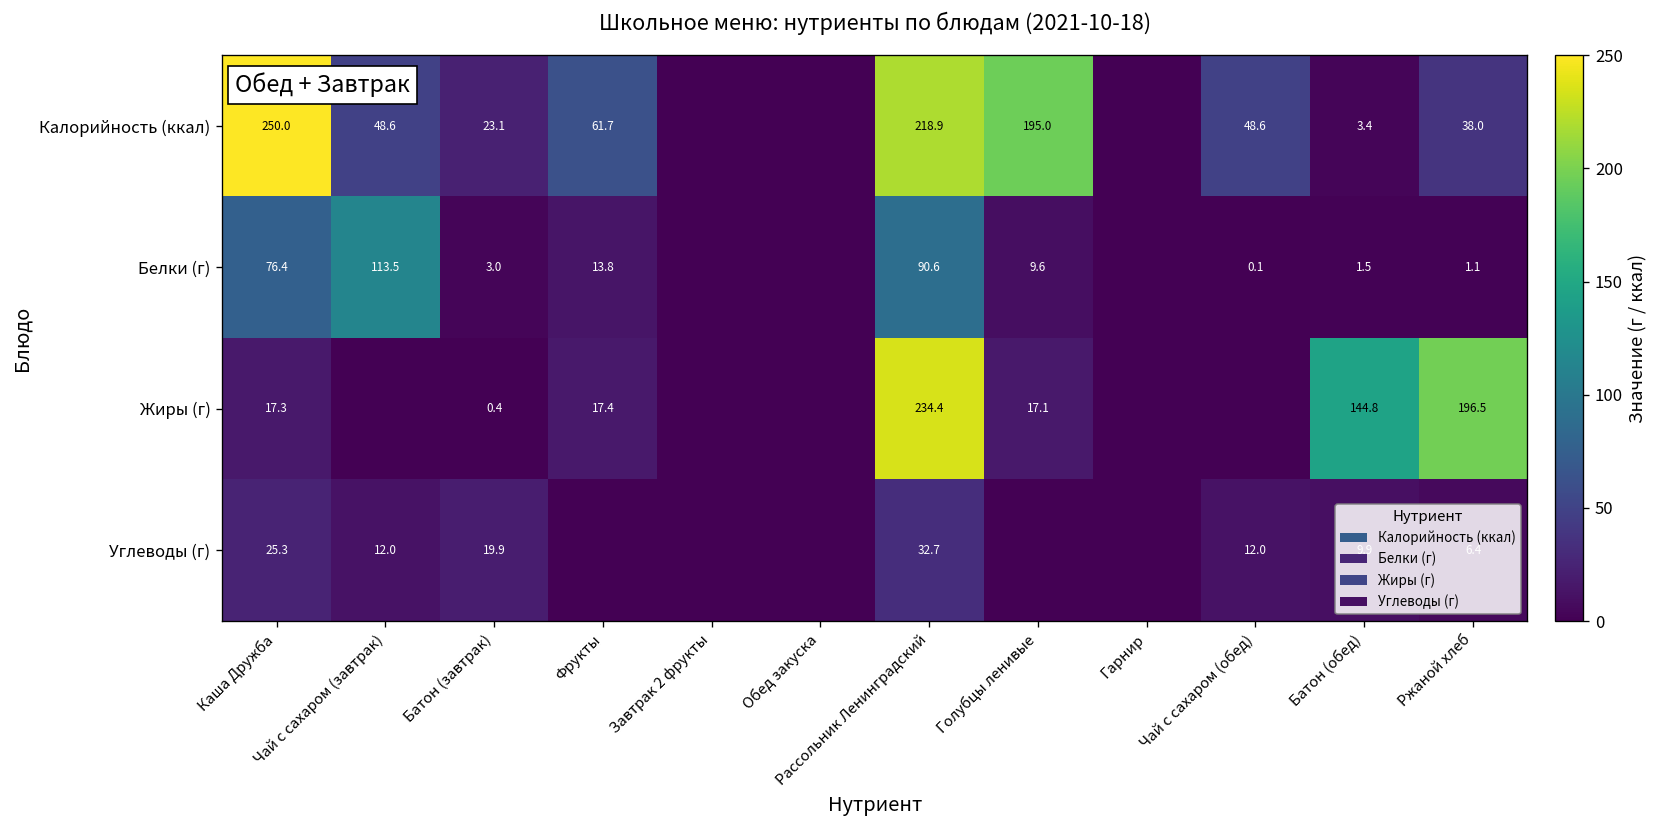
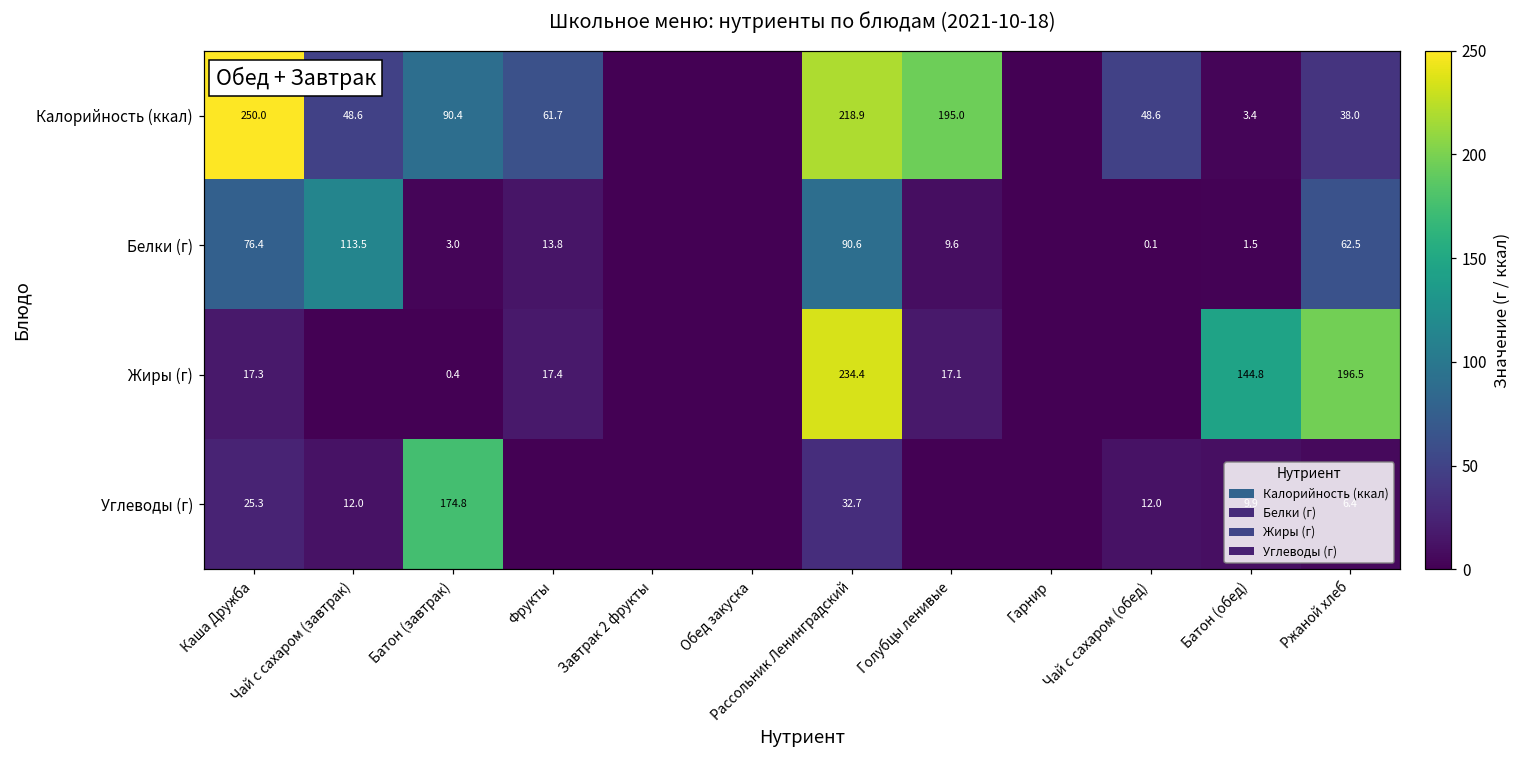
  {
    "Калорийность (ккал)": {
      "Каша Дружба": 250.0,
      "Чай с сахаром (завтрак)": 48.6,
-     "Батон (завтрак)": 23.1,
+     "Батон (завтрак)": 90.4,
      "Фрукты": 61.7,
      "Рассольник Ленинградский": 218.9,
      "Голубцы ленивые": 195.0,
      "Чай с сахаром (обед)": 48.6,
      "Батон (обед)": 3.4,
      "Ржаной хлеб": 38.0
    },
    "Белки (г)": {
      "Каша Дружба": 76.4,
      "Чай с сахаром (завтрак)": 113.5,
      "Батон (завтрак)": 3.0,
      "Фрукты": 13.8,
      "Рассольник Ленинградский": 90.6,
      "Голубцы ленивые": 9.6,
      "Чай с сахаром (обед)": 0.1,
      "Батон (обед)": 1.5,
-     "Ржаной хлеб": 1.1
+     "Ржаной хлеб": 62.5
    },
    "Жиры (г)": {
      "Каша Дружба": 17.3,
      "Батон (завтрак)": 0.4,
      "Фрукты": 17.4,
      "Рассольник Ленинградский": 234.4,
      "Голубцы ленивые": 17.1,
      "Батон (обед)": 144.8,
      "Ржаной хлеб": 196.5
    },
    "Углеводы (г)": {
      "Каша Дружба": 25.3,
      "Чай с сахаром (завтрак)": 12.0,
-     "Батон (завтрак)": 19.9,
+     "Батон (завтрак)": 174.8,
      "Рассольник Ленинградский": 32.7,
      "Чай с сахаром (обед)": 12.0
    }
  }
